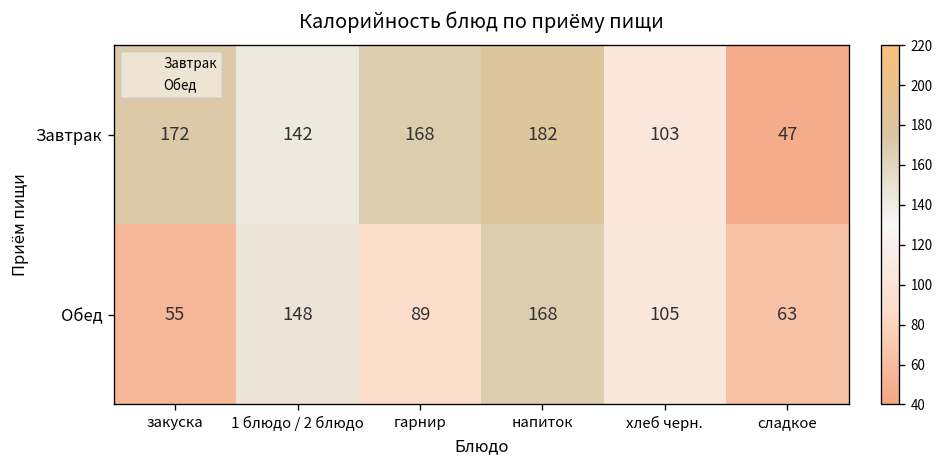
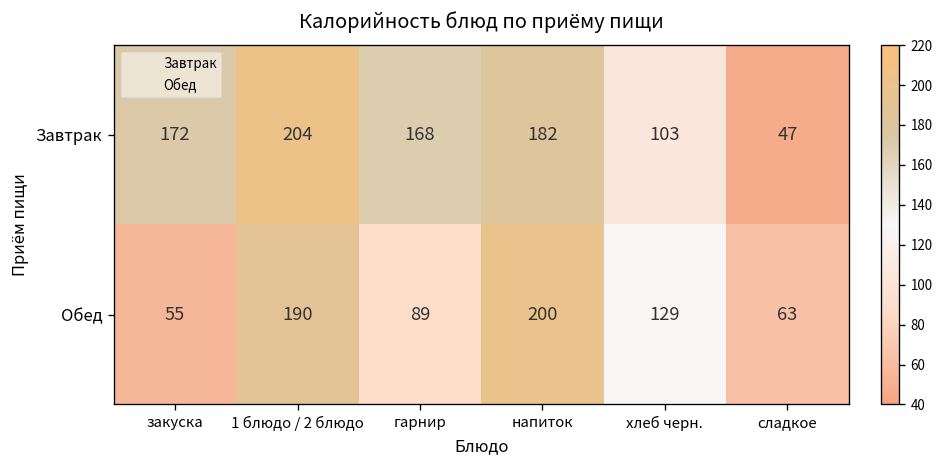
  {
    "Завтрак": {
      "закуска": 172,
-     "1 блюдо / 2 блюдо": 142,
+     "1 блюдо / 2 блюдо": 204,
      "гарнир": 168,
      "напиток": 182,
      "хлеб черн.": 103,
      "сладкое": 47
    },
    "Обед": {
      "закуска": 55,
-     "1 блюдо / 2 блюдо": 148,
+     "1 блюдо / 2 блюдо": 190,
      "гарнир": 89,
-     "напиток": 168,
-     "хлеб черн.": 105,
+     "напиток": 200,
+     "хлеб черн.": 129,
      "сладкое": 63
    }
  }
